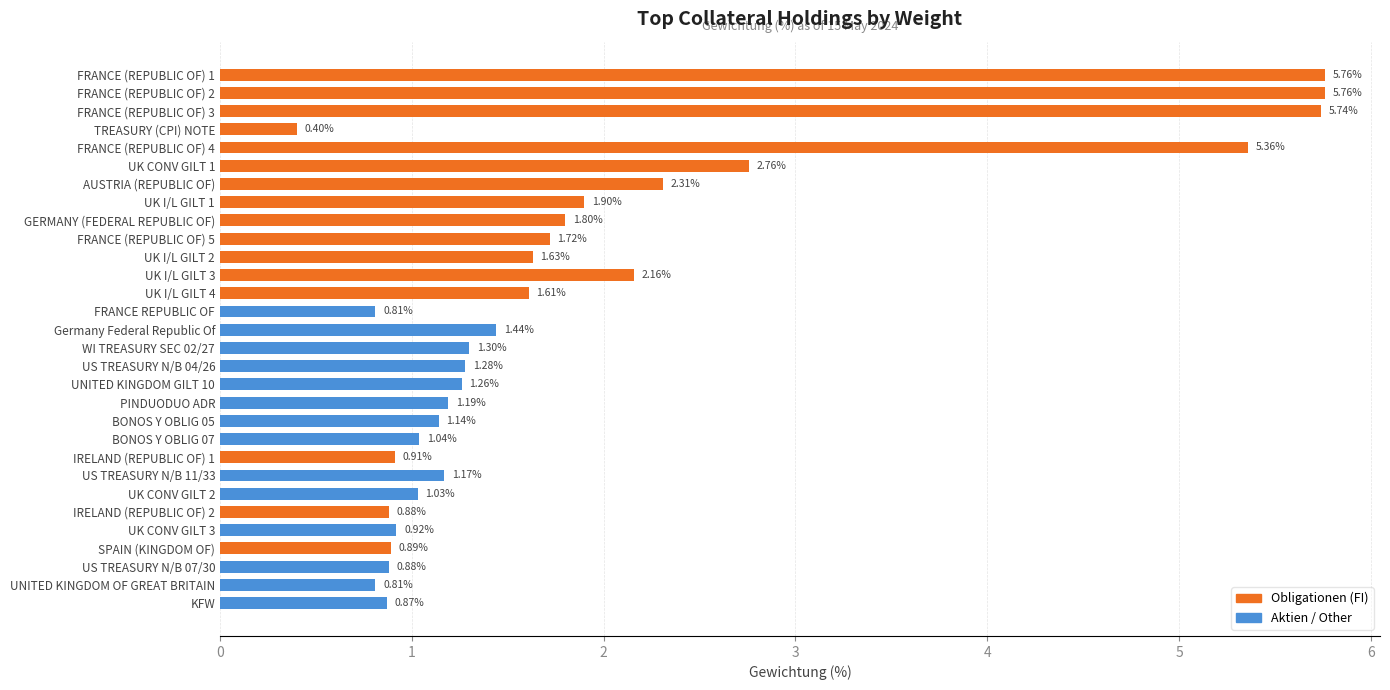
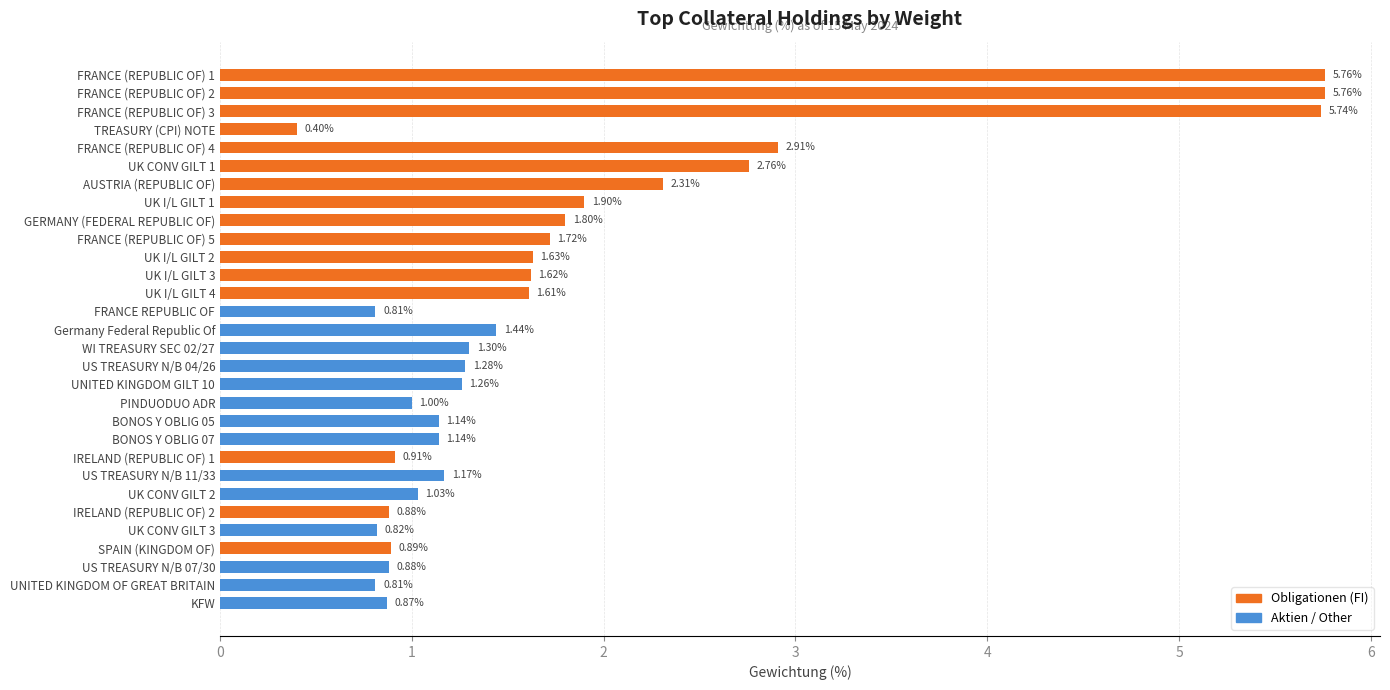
  {
    "FRANCE (REPUBLIC OF) 1": "5.76%",
    "FRANCE (REPUBLIC OF) 2": "5.76%",
    "FRANCE (REPUBLIC OF) 3": "5.74%",
    "TREASURY (CPI) NOTE": "0.40%",
-   "FRANCE (REPUBLIC OF) 4": "5.36%",
+   "FRANCE (REPUBLIC OF) 4": "2.91%",
    "UK CONV GILT 1": "2.76%",
    "AUSTRIA (REPUBLIC OF)": "2.31%",
    "UK I/L GILT 1": "1.90%",
    "GERMANY (FEDERAL REPUBLIC OF)": "1.80%",
    "FRANCE (REPUBLIC OF) 5": "1.72%",
    "UK I/L GILT 2": "1.63%",
-   "UK I/L GILT 3": "2.16%",
+   "UK I/L GILT 3": "1.62%",
    "UK I/L GILT 4": "1.61%",
    "FRANCE REPUBLIC OF": "0.81%",
    "Germany Federal Republic Of": "1.44%",
    "WI TREASURY SEC 02/27": "1.30%",
    "US TREASURY N/B 04/26": "1.28%",
    "UNITED KINGDOM GILT 10": "1.26%",
-   "PINDUODUO ADR": "1.19%",
+   "PINDUODUO ADR": "1.00%",
    "BONOS Y OBLIG 05": "1.14%",
-   "BONOS Y OBLIG 07": "1.04%",
+   "BONOS Y OBLIG 07": "1.14%",
    "IRELAND (REPUBLIC OF) 1": "0.91%",
    "US TREASURY N/B 11/33": "1.17%",
    "UK CONV GILT 2": "1.03%",
    "IRELAND (REPUBLIC OF) 2": "0.88%",
-   "UK CONV GILT 3": "0.92%",
+   "UK CONV GILT 3": "0.82%",
    "SPAIN (KINGDOM OF)": "0.89%",
    "US TREASURY N/B 07/30": "0.88%",
    "UNITED KINGDOM OF GREAT BRITAIN": "0.81%",
    "KFW": "0.87%"
  }
